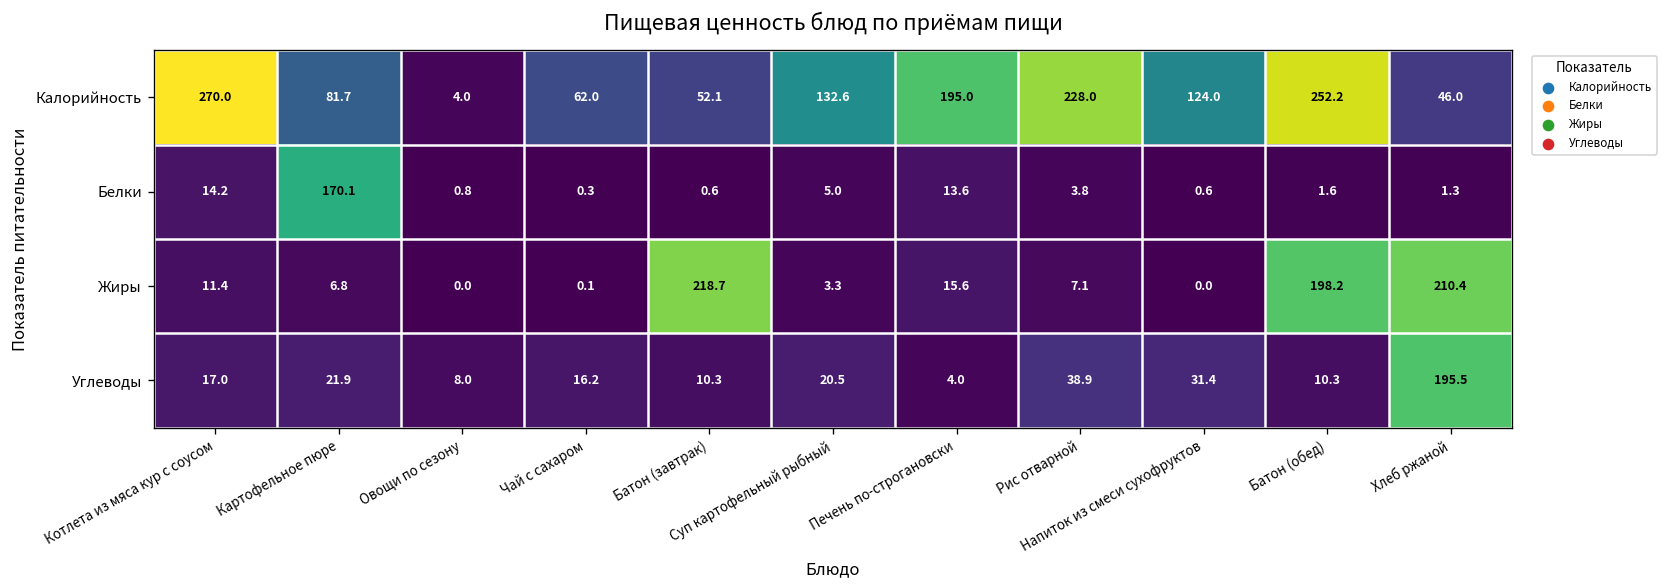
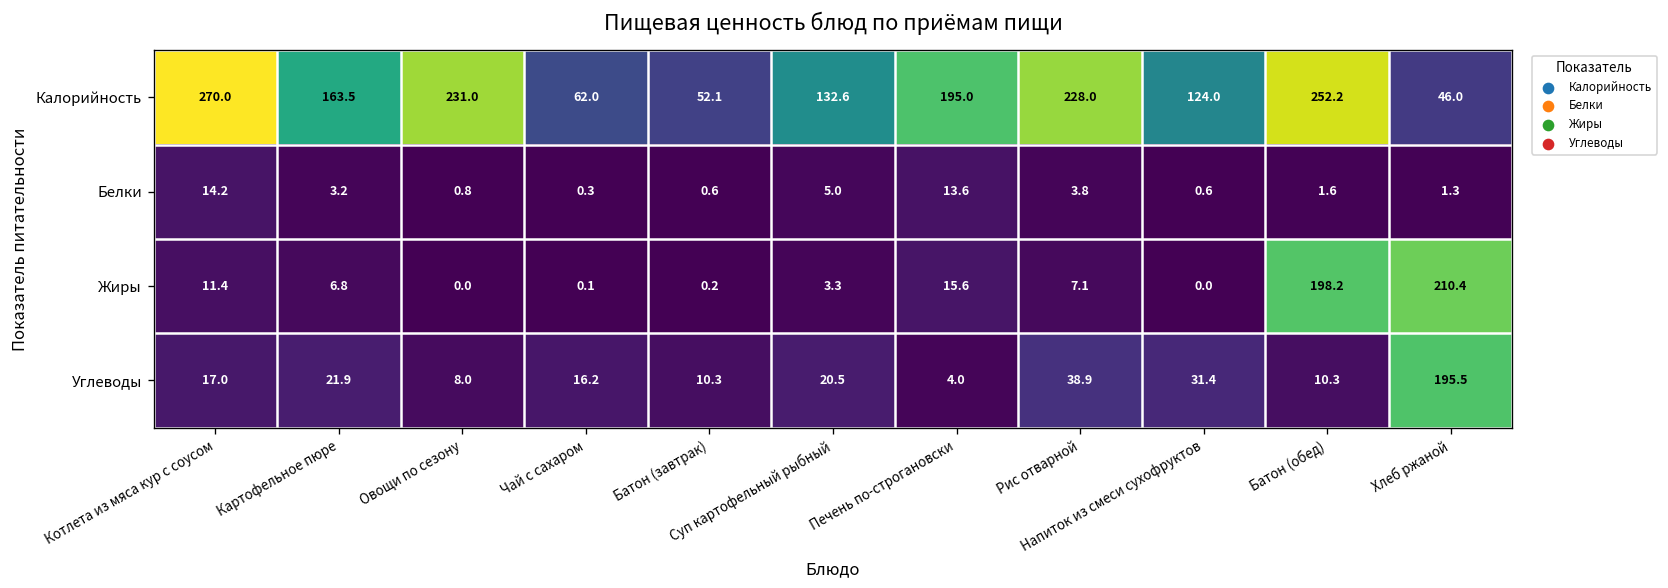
  {
    "Калорийность": {
      "Котлета из мяса кур с соусом": 270.0,
-     "Картофельное пюре": 81.7,
-     "Овощи по сезону": 4.0,
+     "Картофельное пюре": 163.5,
+     "Овощи по сезону": 231.0,
      "Чай с сахаром": 62.0,
      "Батон (завтрак)": 52.1,
      "Суп картофельный рыбный": 132.6,
      "Печень по-строгановски": 195.0,
      "Рис отварной": 228.0,
      "Напиток из смеси сухофруктов": 124.0,
      "Батон (обед)": 252.2,
      "Хлеб ржаной": 46.0
    },
    "Белки": {
      "Котлета из мяса кур с соусом": 14.2,
-     "Картофельное пюре": 170.1,
+     "Картофельное пюре": 3.2,
      "Овощи по сезону": 0.8,
      "Чай с сахаром": 0.3,
      "Батон (завтрак)": 0.6,
      "Суп картофельный рыбный": 5.0,
      "Печень по-строгановски": 13.6,
      "Рис отварной": 3.8,
      "Напиток из смеси сухофруктов": 0.6,
      "Батон (обед)": 1.6,
      "Хлеб ржаной": 1.3
    },
    "Жиры": {
      "Котлета из мяса кур с соусом": 11.4,
      "Картофельное пюре": 6.8,
      "Овощи по сезону": 0.0,
      "Чай с сахаром": 0.1,
-     "Батон (завтрак)": 218.7,
+     "Батон (завтрак)": 0.2,
      "Суп картофельный рыбный": 3.3,
      "Печень по-строгановски": 15.6,
      "Рис отварной": 7.1,
      "Напиток из смеси сухофруктов": 0.0,
      "Батон (обед)": 198.2,
      "Хлеб ржаной": 210.4
    },
    "Углеводы": {
      "Котлета из мяса кур с соусом": 17.0,
      "Картофельное пюре": 21.9,
      "Овощи по сезону": 8.0,
      "Чай с сахаром": 16.2,
      "Батон (завтрак)": 10.3,
      "Суп картофельный рыбный": 20.5,
      "Печень по-строгановски": 4.0,
      "Рис отварной": 38.9,
      "Напиток из смеси сухофруктов": 31.4,
      "Батон (обед)": 10.3,
      "Хлеб ржаной": 195.5
    }
  }
